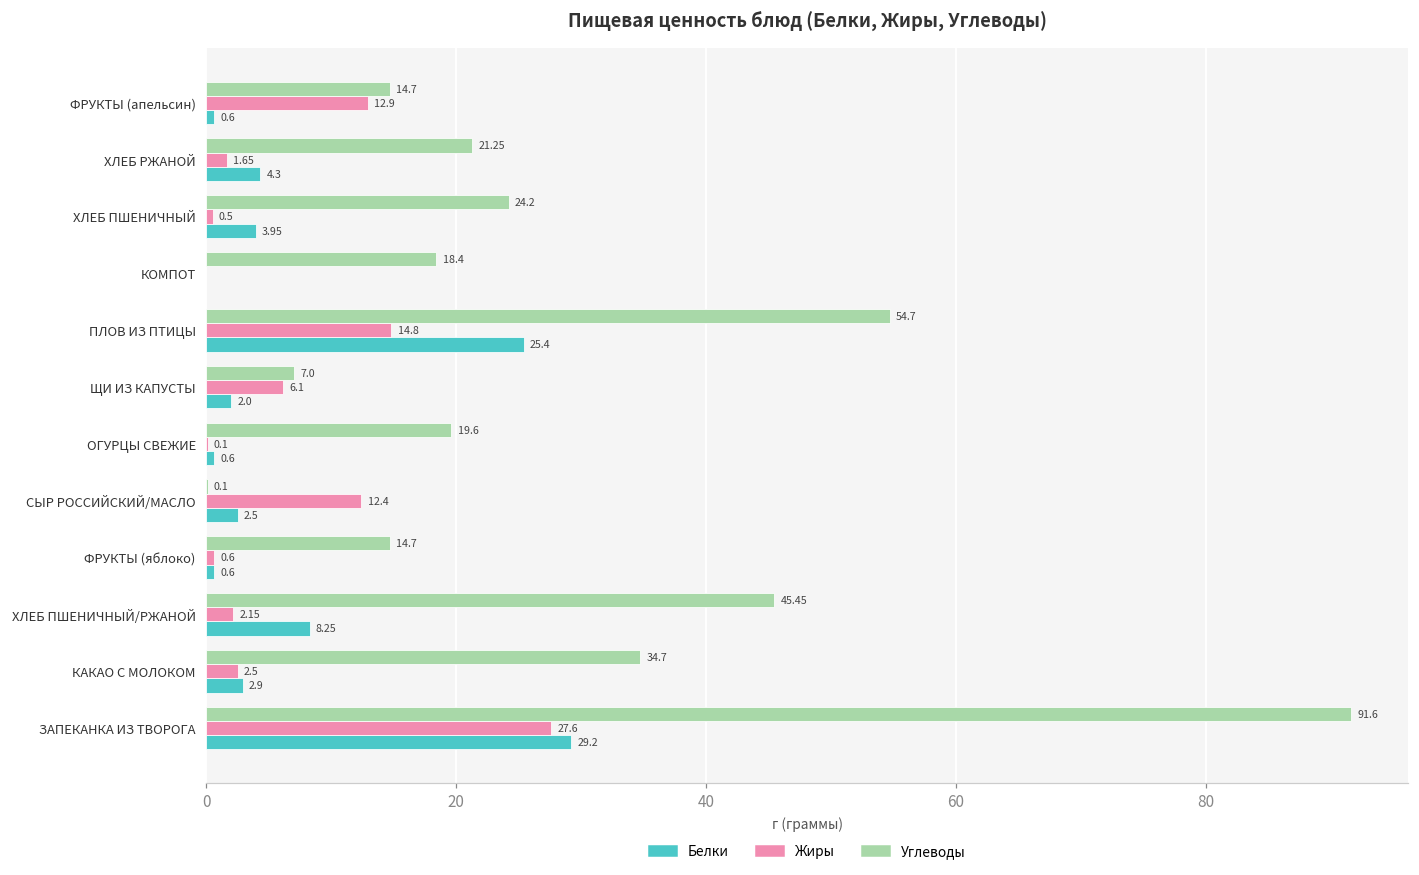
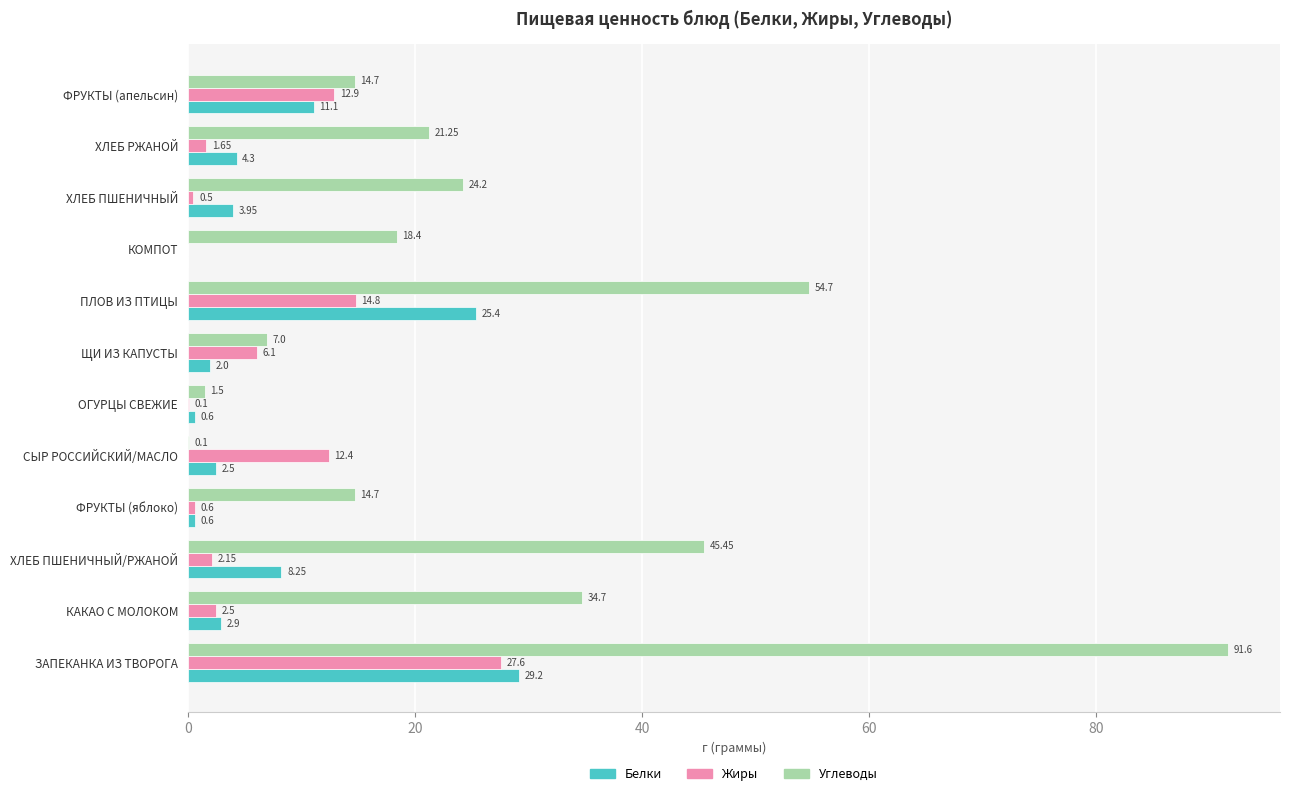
  {
    "Белки": {
-     "ФРУКТЫ (апельсин)": 0.6,
+     "ФРУКТЫ (апельсин)": 11.1,
      "ХЛЕБ РЖАНОЙ": 4.3,
      "ХЛЕБ ПШЕНИЧНЫЙ": 3.95,
      "ПЛОВ ИЗ ПТИЦЫ": 25.4,
      "ЩИ ИЗ КАПУСТЫ": 2.0,
      "ОГУРЦЫ СВЕЖИЕ": 0.6,
      "СЫР РОССИЙСКИЙ/МАСЛО": 2.5,
      "ФРУКТЫ (яблоко)": 0.6,
      "ХЛЕБ ПШЕНИЧНЫЙ/РЖАНОЙ": 8.25,
      "КАКАО С МОЛОКОМ": 2.9,
      "ЗАПЕКАНКА ИЗ ТВОРОГА": 29.2
    },
    "Жиры": {
      "ФРУКТЫ (апельсин)": 12.9,
      "ХЛЕБ РЖАНОЙ": 1.65,
      "ХЛЕБ ПШЕНИЧНЫЙ": 0.5,
      "ПЛОВ ИЗ ПТИЦЫ": 14.8,
      "ЩИ ИЗ КАПУСТЫ": 6.1,
      "ОГУРЦЫ СВЕЖИЕ": 0.1,
      "СЫР РОССИЙСКИЙ/МАСЛО": 12.4,
      "ФРУКТЫ (яблоко)": 0.6,
      "ХЛЕБ ПШЕНИЧНЫЙ/РЖАНОЙ": 2.15,
      "КАКАО С МОЛОКОМ": 2.5,
      "ЗАПЕКАНКА ИЗ ТВОРОГА": 27.6
    },
    "Углеводы": {
      "ФРУКТЫ (апельсин)": 14.7,
      "ХЛЕБ РЖАНОЙ": 21.25,
      "ХЛЕБ ПШЕНИЧНЫЙ": 24.2,
      "КОМПОТ": 18.4,
      "ПЛОВ ИЗ ПТИЦЫ": 54.7,
      "ЩИ ИЗ КАПУСТЫ": 7.0,
-     "ОГУРЦЫ СВЕЖИЕ": 19.6,
+     "ОГУРЦЫ СВЕЖИЕ": 1.5,
      "СЫР РОССИЙСКИЙ/МАСЛО": 0.1,
      "ФРУКТЫ (яблоко)": 14.7,
      "ХЛЕБ ПШЕНИЧНЫЙ/РЖАНОЙ": 45.45,
      "КАКАО С МОЛОКОМ": 34.7,
      "ЗАПЕКАНКА ИЗ ТВОРОГА": 91.6
    }
  }
